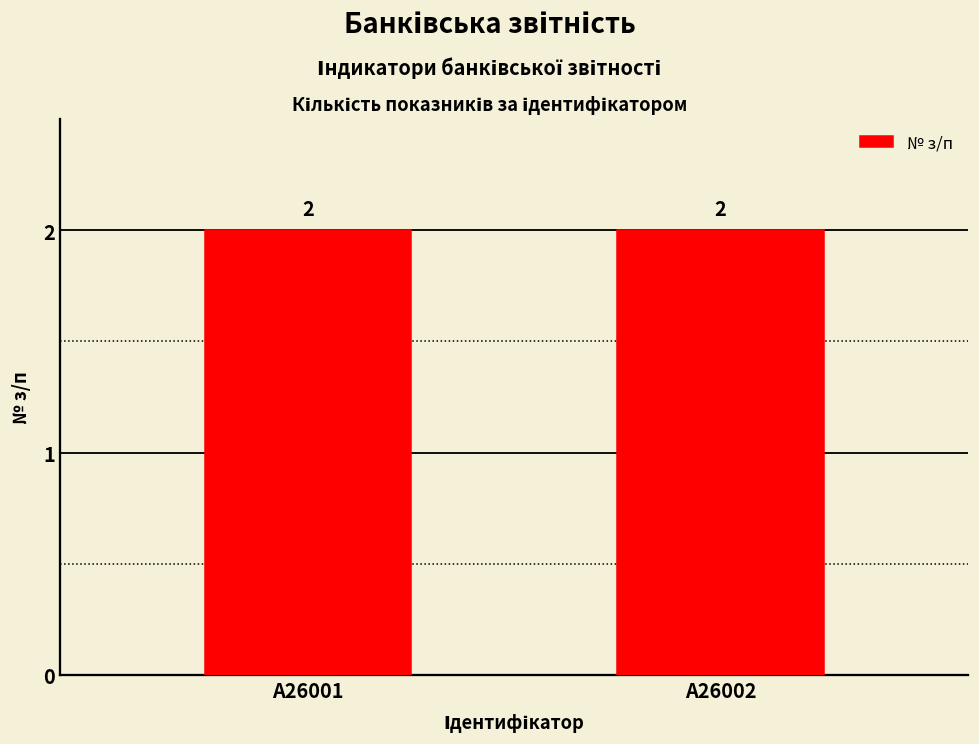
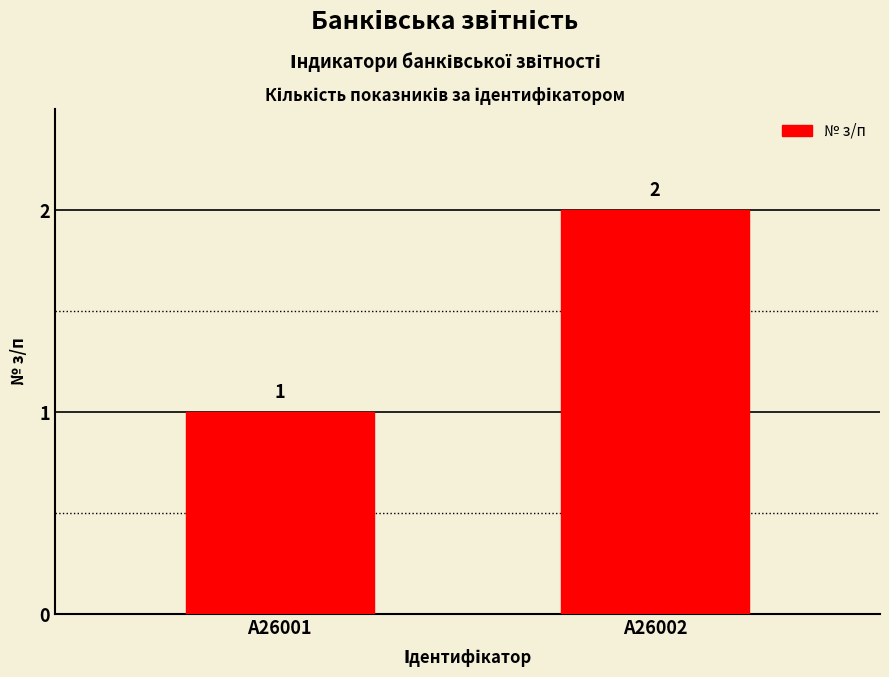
  {
-   "A26001": 2,
+   "A26001": 1,
    "A26002": 2
  }
